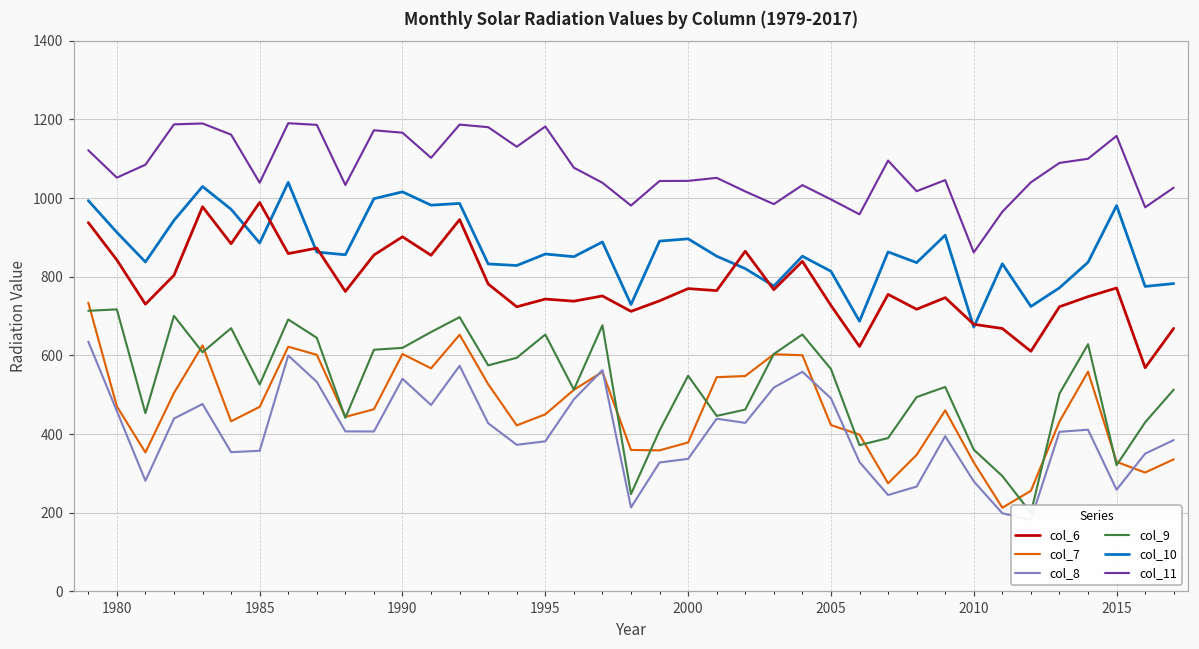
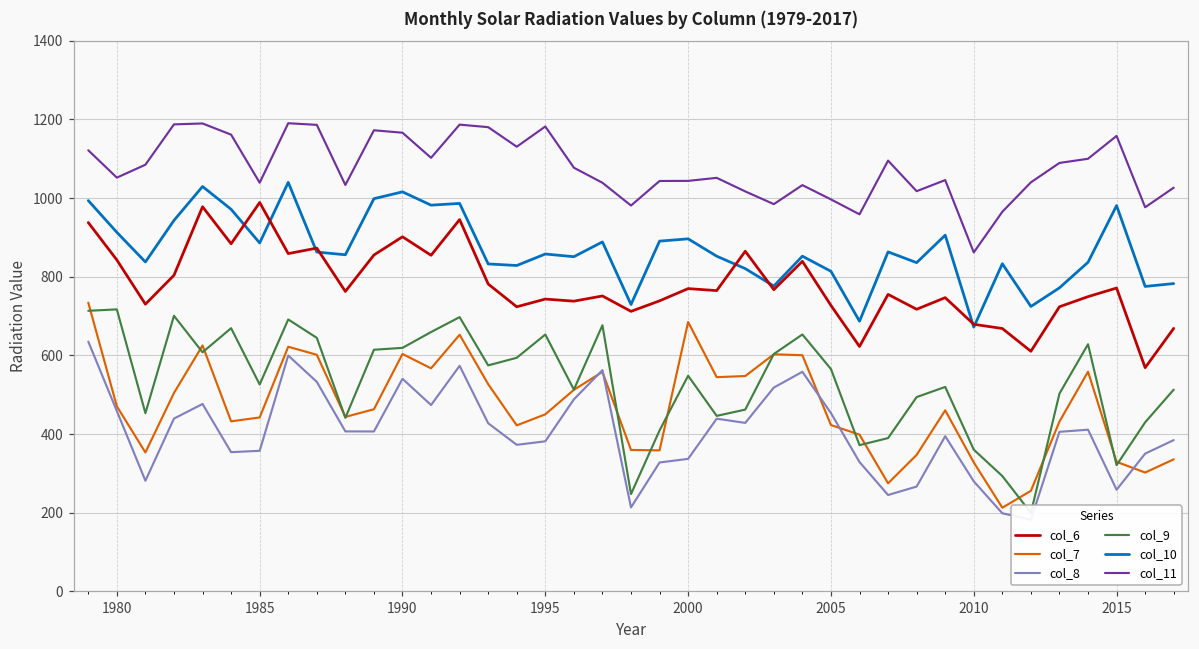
  {
    "col_6": {
      "1980": 840,
      "1985": 990,
      "1990": 900,
      "1995": 740,
      "2000": 770,
      "2005": 730,
      "2010": 680,
      "2015": 770
    },
    "col_7": {
      "1980": 470,
-     "1985": 470,
+     "1985": 440,
      "1990": 600,
      "1995": 450,
-     "2000": 380,
+     "2000": 680,
      "2005": 420,
      "2010": 330,
      "2015": 330
    },
    "col_8": {
      "1980": 460,
      "1985": 360,
      "1990": 540,
      "1995": 380,
      "2000": 340,
-     "2005": 490,
+     "2005": 450,
      "2010": 280,
      "2015": 260
    },
    "col_9": {
      "1980": 720,
      "1985": 530,
      "1990": 620,
      "1995": 650,
      "2000": 550,
      "2005": 570,
      "2010": 360,
      "2015": 320
    },
    "col_10": {
      "1980": 910,
      "1985": 890,
      "1990": 1020,
      "1995": 860,
      "2000": 900,
      "2005": 810,
      "2010": 670,
      "2015": 980
    },
    "col_11": {
      "1980": 1050,
      "1985": 1040,
      "1990": 1170,
      "1995": 1180,
      "2000": 1040,
      "2005": 1000,
      "2010": 860,
      "2015": 1160
    }
  }
